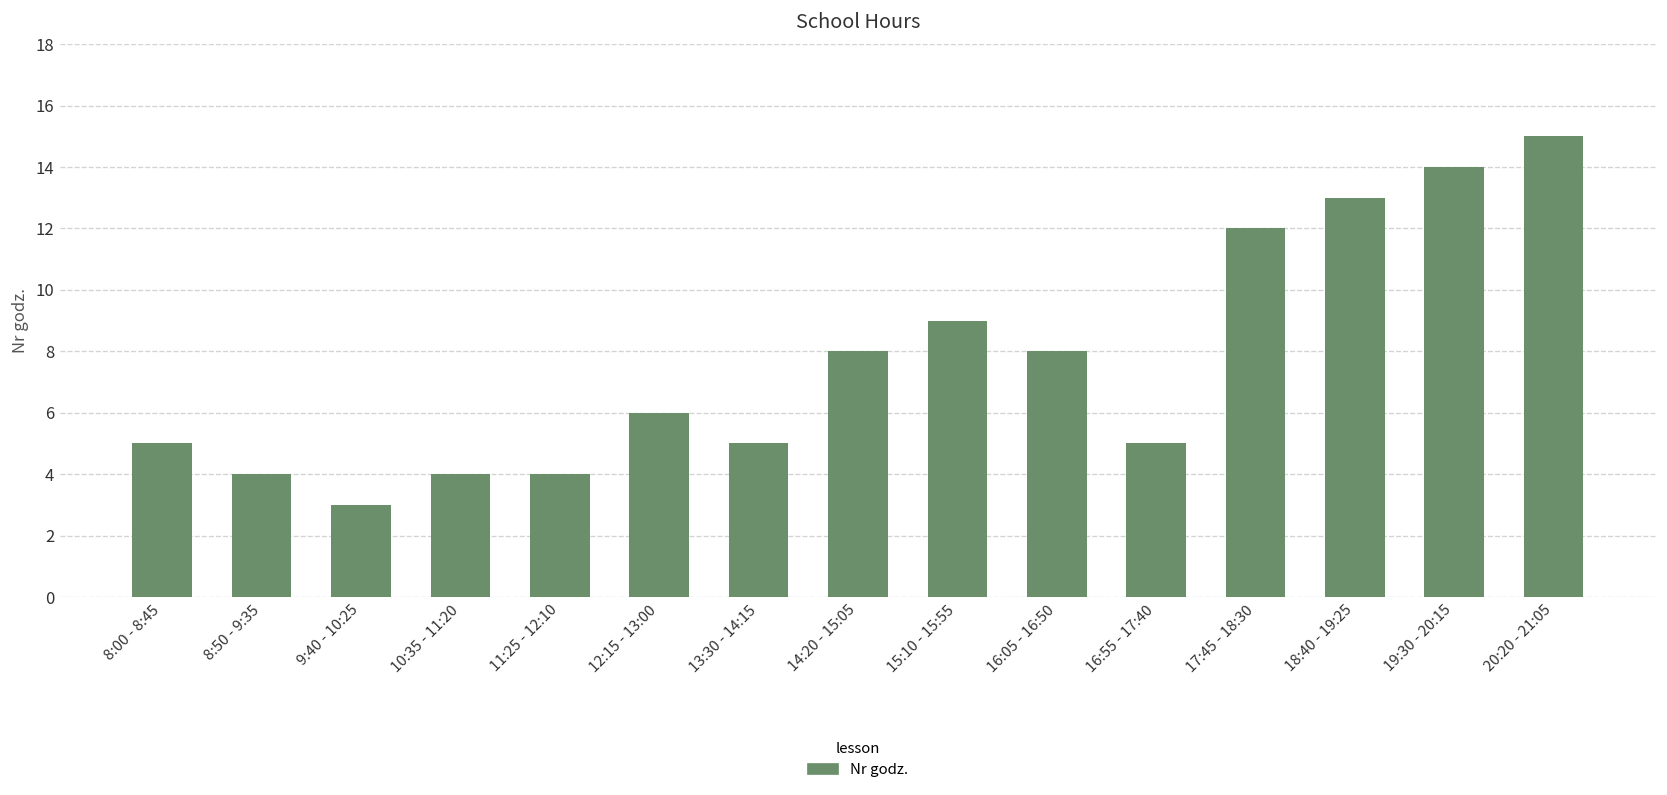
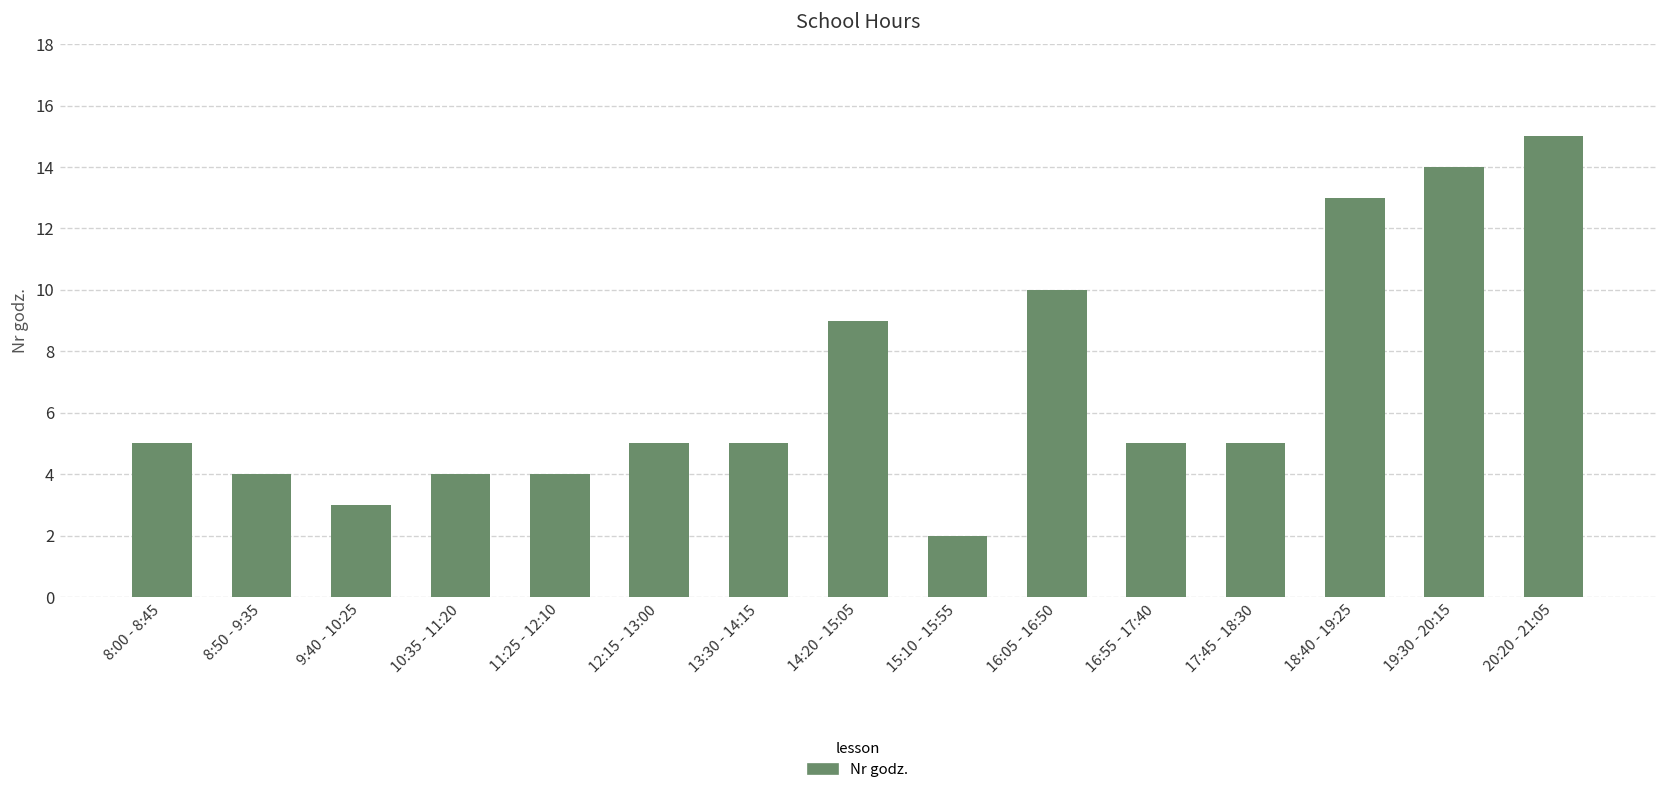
  {
    "8:00 - 8:45": 5,
    "8:50 - 9:35": 4,
    "9:40 - 10:25": 3,
    "10:35 - 11:20": 4,
    "11:25 - 12:10": 4,
-   "12:15 - 13:00": 6,
+   "12:15 - 13:00": 5,
    "13:30 - 14:15": 5,
-   "14:20 - 15:05": 8,
-   "15:10 - 15:55": 9,
-   "16:05 - 16:50": 8,
+   "14:20 - 15:05": 9,
+   "15:10 - 15:55": 2,
+   "16:05 - 16:50": 10,
    "16:55 - 17:40": 5,
-   "17:45 - 18:30": 12,
+   "17:45 - 18:30": 5,
    "18:40 - 19:25": 13,
    "19:30 - 20:15": 14,
    "20:20 - 21:05": 15
  }
